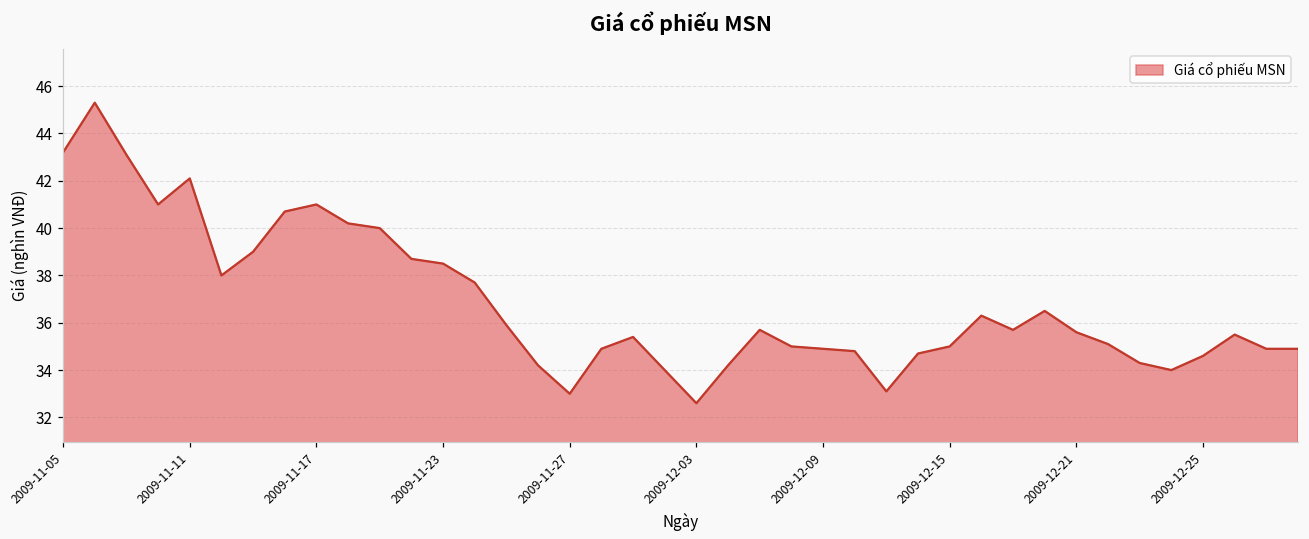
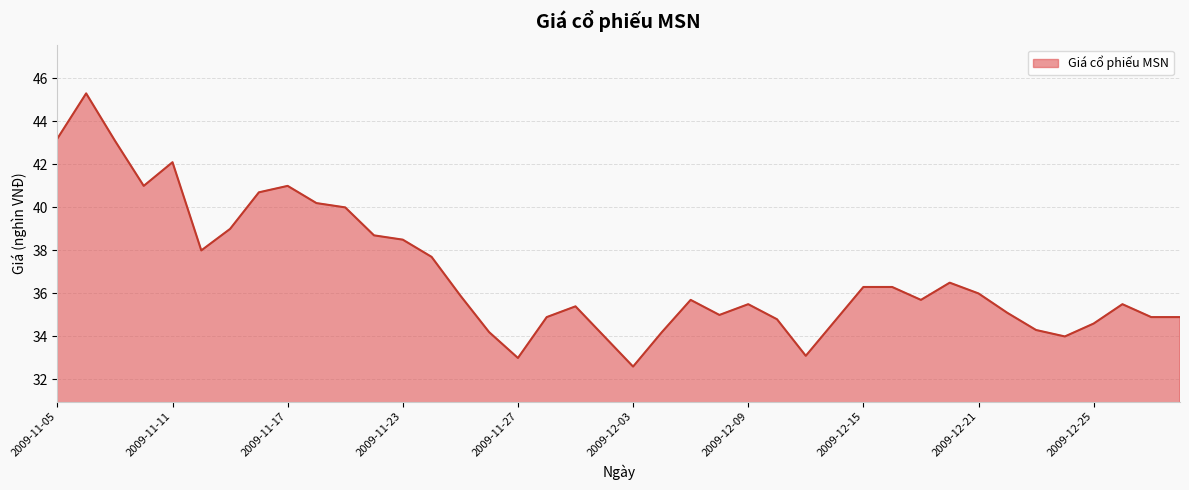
  {
    "2009-11-05": 43.2,
    "2009-11-11": 42.1,
    "2009-11-17": 41.0,
    "2009-11-23": 38.5,
    "2009-11-27": 33.0,
    "2009-12-03": 32.6,
-   "2009-12-09": 34.9,
-   "2009-12-15": 35.0,
-   "2009-12-21": 35.6,
+   "2009-12-09": 35.5,
+   "2009-12-15": 36.3,
+   "2009-12-21": 36.0,
    "2009-12-25": 34.6
  }
